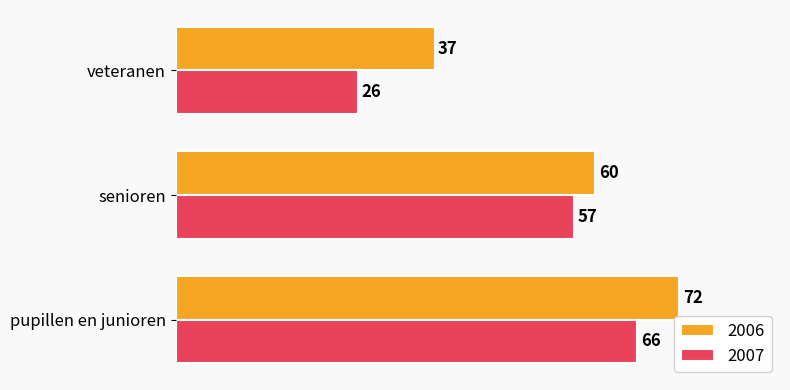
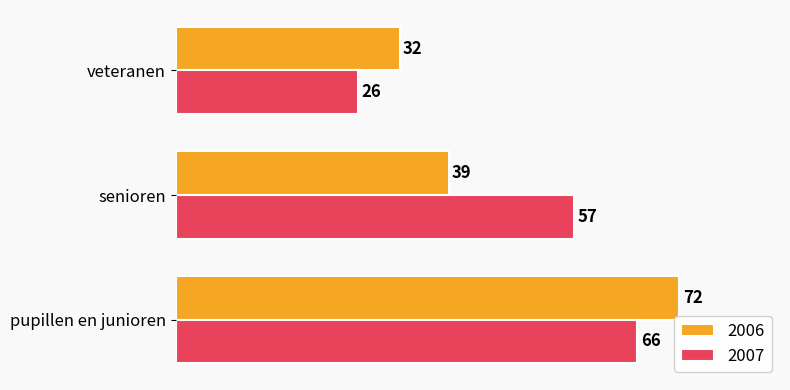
  {
    "2006": {
-     "veteranen": 37,
-     "senioren": 60,
+     "veteranen": 32,
+     "senioren": 39,
      "pupillen en junioren": 72
    },
    "2007": {
      "veteranen": 26,
      "senioren": 57,
      "pupillen en junioren": 66
    }
  }
